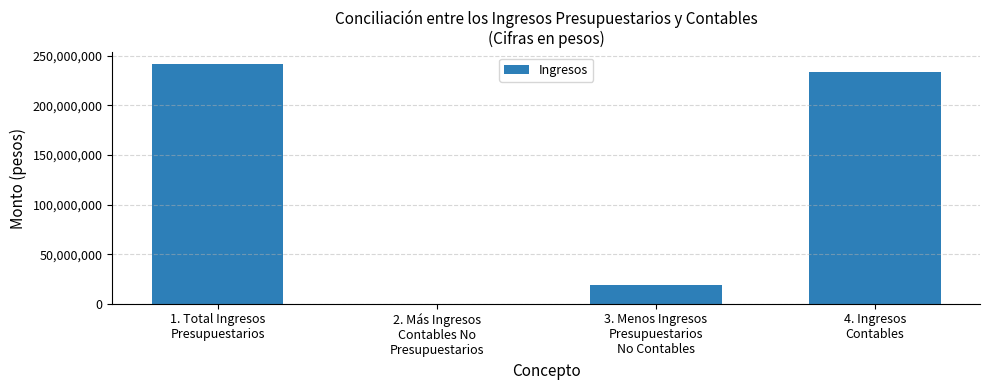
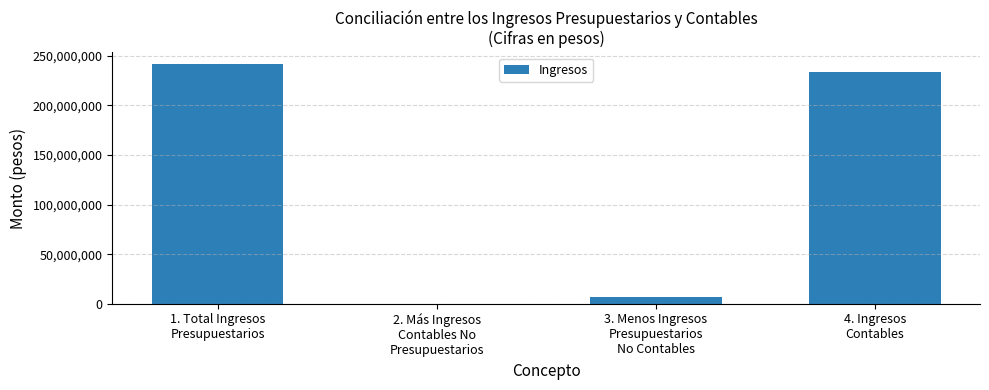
  {
    "1. Total Ingresos Presupuestarios": "240,000,000",
    "2. Más Ingresos Contables No Presupuestarios": "0",
-   "3. Menos Ingresos Presupuestarios No Contables": "20,000,000",
+   "3. Menos Ingresos Presupuestarios No Contables": "10,000,000",
    "4. Ingresos Contables": "230,000,000"
  }
